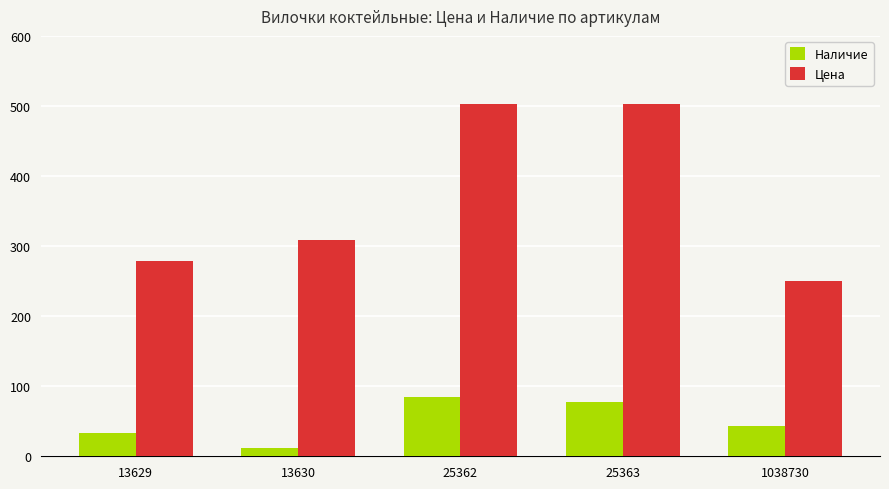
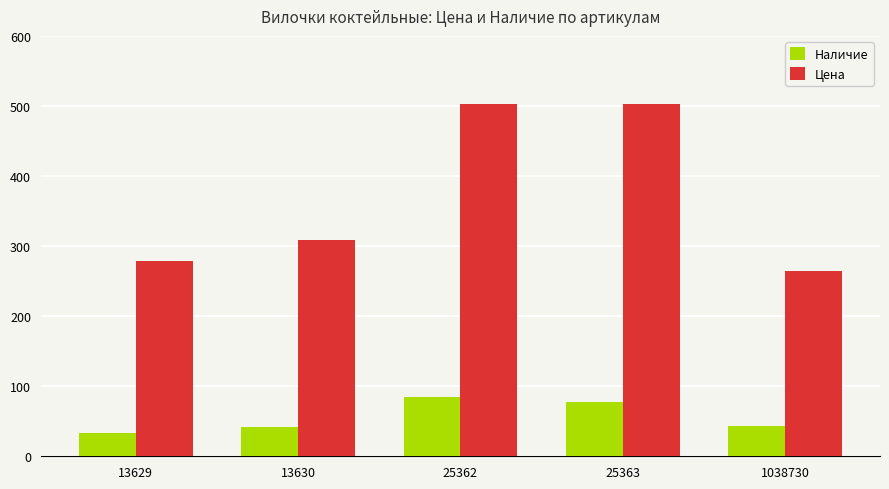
  {
    "Наличие": {
      "13629": 30,
-     "13630": 10,
+     "13630": 40,
      "25362": 80,
      "25363": 80,
      "1038730": 40
    },
    "Цена": {
      "13629": 280,
      "13630": 310,
      "25362": 500,
      "25363": 500,
-     "1038730": 250
+     "1038730": 260
    }
  }
